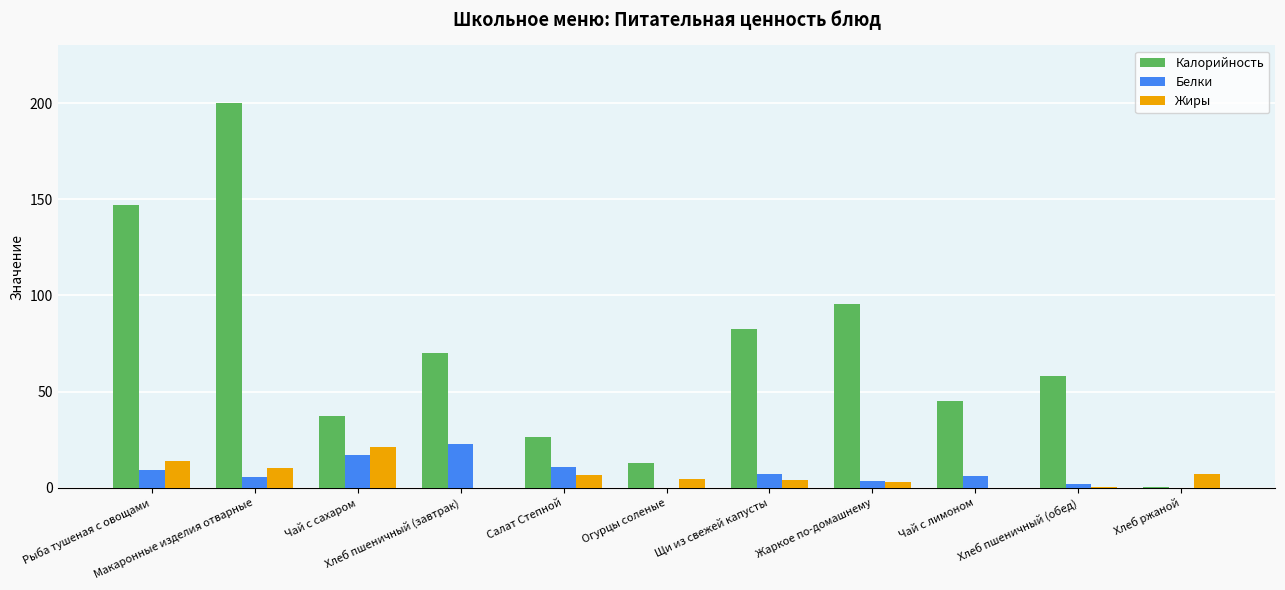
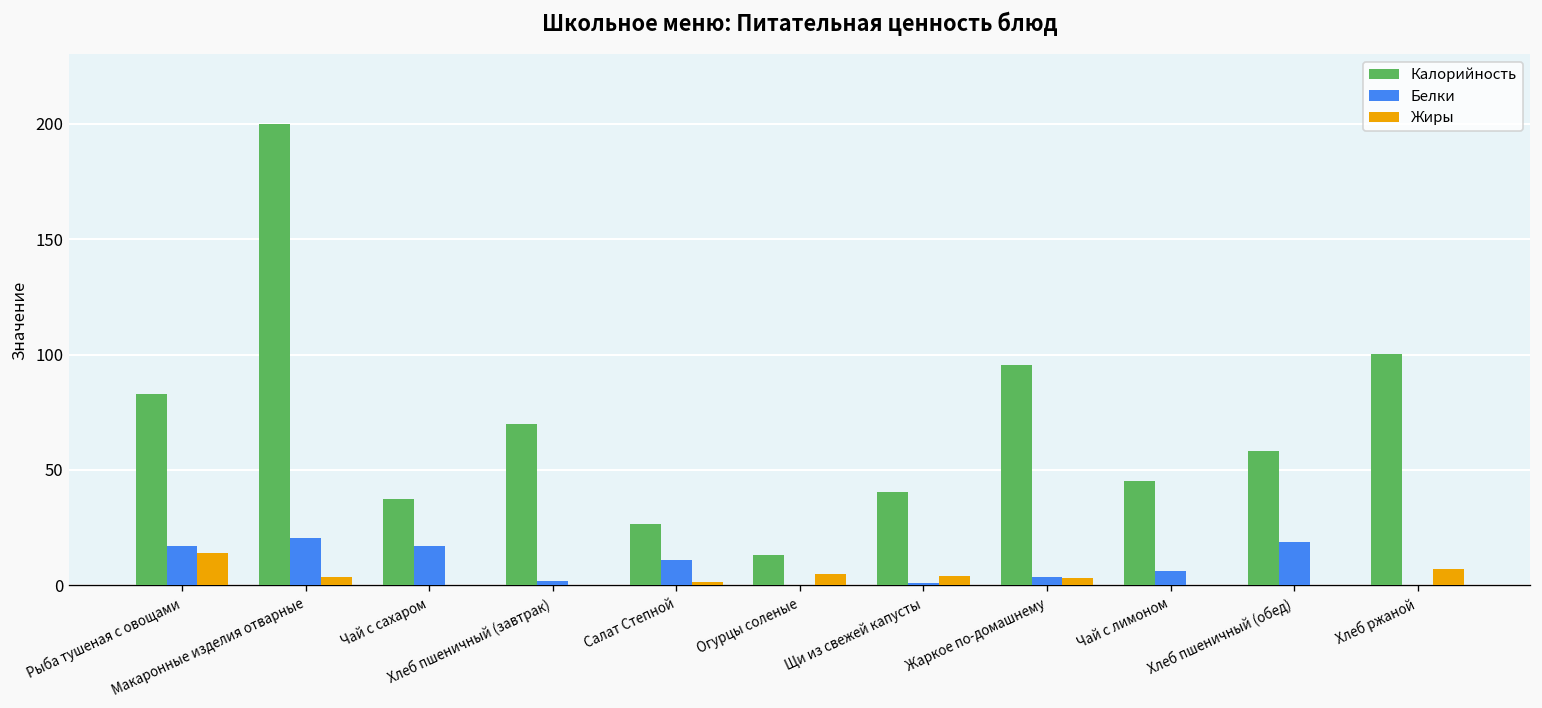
  {
    "Калорийность": {
-     "Рыба тушеная с овощами": 147,
+     "Рыба тушеная с овощами": 83,
      "Макаронные изделия отварные": 200,
      "Чай с сахаром": 37,
      "Хлеб пшеничный (завтрак)": 70,
      "Салат Степной": 27,
      "Огурцы соленые": 13,
-     "Щи из свежей капусты": 82,
+     "Щи из свежей капусты": 41,
      "Жаркое по-домашнему": 95,
      "Чай с лимоном": 45,
      "Хлеб пшеничный (обед)": 58,
-     "Хлеб ржаной": 1
+     "Хлеб ржаной": 100
    },
    "Белки": {
-     "Рыба тушеная с овощами": 9,
-     "Макаронные изделия отварные": 5,
+     "Рыба тушеная с овощами": 17,
+     "Макаронные изделия отварные": 21,
      "Чай с сахаром": 17,
-     "Хлеб пшеничный (завтрак)": 23,
+     "Хлеб пшеничный (завтрак)": 2,
      "Салат Степной": 11,
      "Огурцы соленые": 0,
-     "Щи из свежей капусты": 7,
+     "Щи из свежей капусты": 1,
      "Жаркое по-домашнему": 3,
      "Чай с лимоном": 6,
-     "Хлеб пшеничный (обед)": 2
+     "Хлеб пшеничный (обед)": 19
    },
    "Жиры": {
      "Рыба тушеная с овощами": 14,
-     "Макаронные изделия отварные": 10,
-     "Чай с сахаром": 21,
+     "Макаронные изделия отварные": 4,
+     "Чай с сахаром": 0,
      "Хлеб пшеничный (завтрак)": 0,
-     "Салат Степной": 7,
+     "Салат Степной": 1,
      "Огурцы соленые": 5,
      "Щи из свежей капусты": 4,
      "Жаркое по-домашнему": 3,
      "Чай с лимоном": 0,
      "Хлеб ржаной": 7
    }
  }
